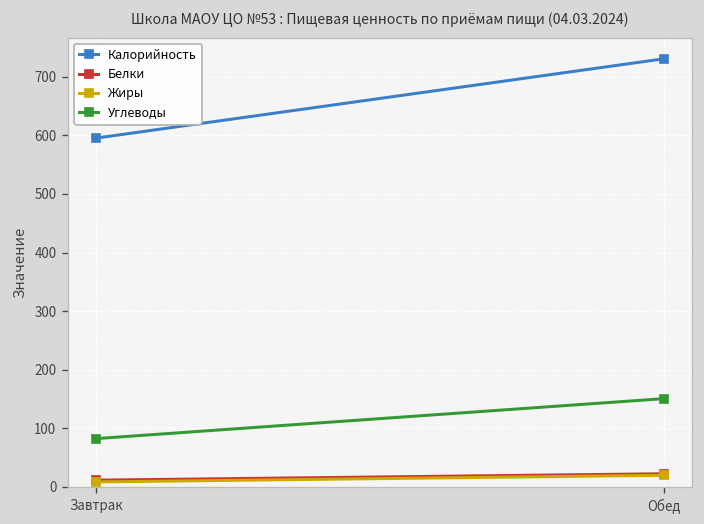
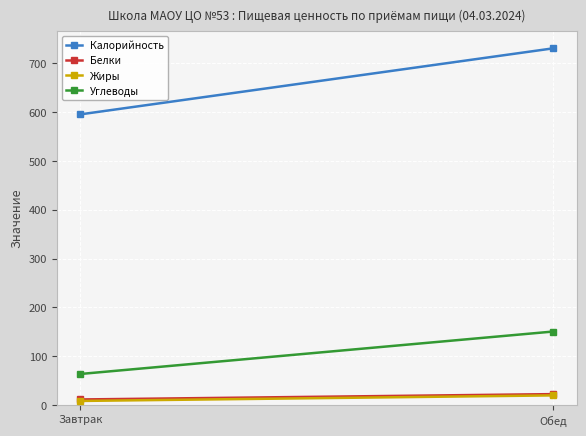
  {
    "Калорийность": {
      "Завтрак": 600,
      "Обед": 730
    },
    "Углеводы": {
-     "Завтрак": 80,
+     "Завтрак": 60,
      "Обед": 150
    }
  }
